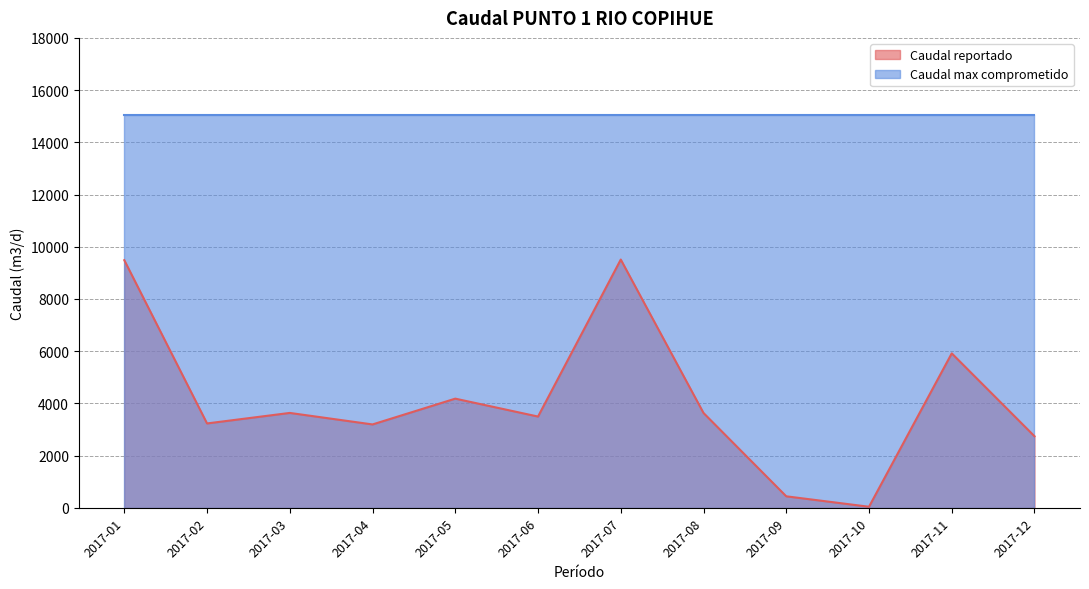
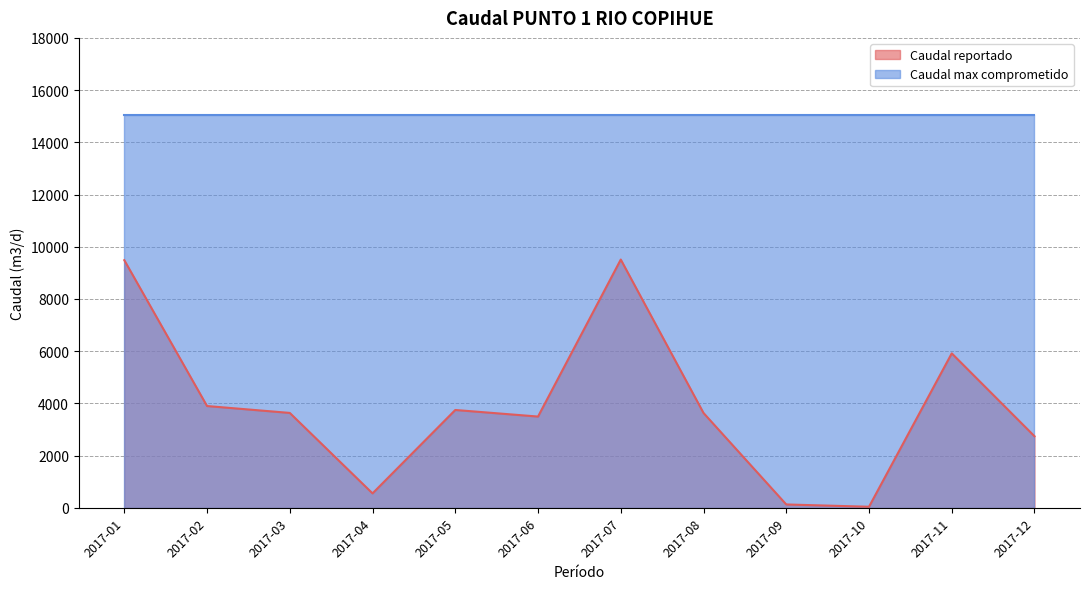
  {
    "Caudal reportado": {
      "2017-01": 9500,
-     "2017-02": 3200,
+     "2017-02": 3900,
      "2017-03": 3600,
-     "2017-04": 3200,
-     "2017-05": 4200,
+     "2017-04": 600,
+     "2017-05": 3700,
      "2017-06": 3500,
      "2017-07": 9500,
      "2017-08": 3600,
-     "2017-09": 400,
+     "2017-09": 100,
      "2017-10": 0,
      "2017-11": 5900,
      "2017-12": 2700
    },
    "Caudal max comprometido": {
      "2017-01": 15000,
      "2017-02": 15000,
      "2017-03": 15000,
      "2017-04": 15000,
      "2017-05": 15000,
      "2017-06": 15000,
      "2017-07": 15000,
      "2017-08": 15000,
      "2017-09": 15000,
      "2017-10": 15000,
      "2017-11": 15000,
      "2017-12": 15000
    }
  }
